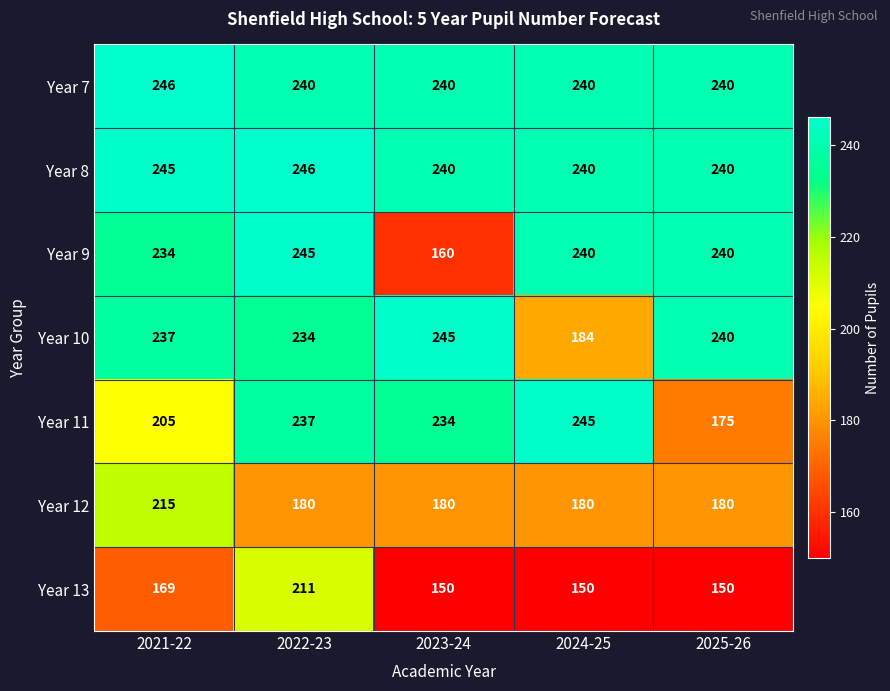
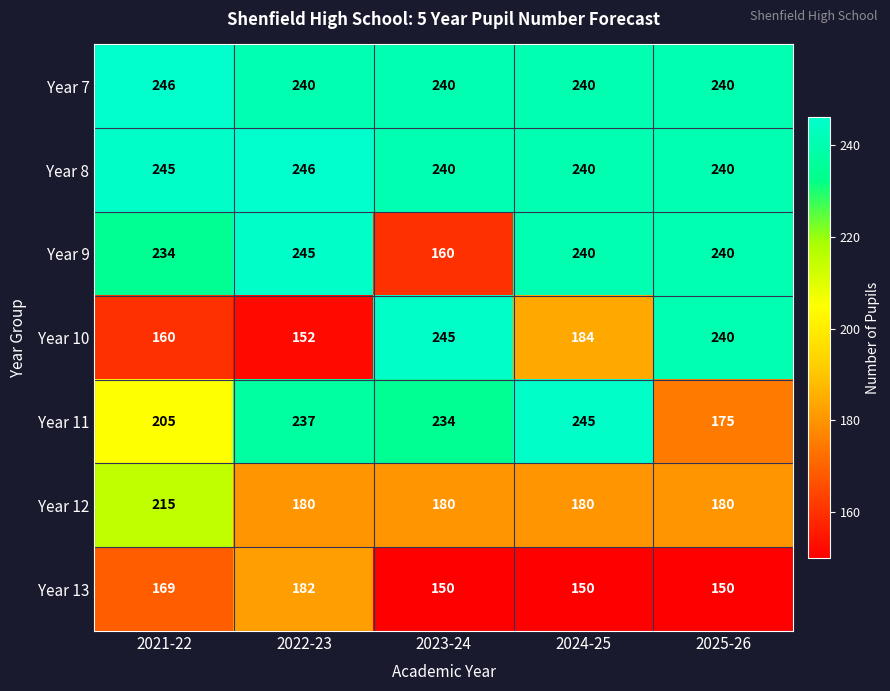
  {
    "Year 7": {
      "2021-22": 246,
      "2022-23": 240,
      "2023-24": 240,
      "2024-25": 240,
      "2025-26": 240
    },
    "Year 8": {
      "2021-22": 245,
      "2022-23": 246,
      "2023-24": 240,
      "2024-25": 240,
      "2025-26": 240
    },
    "Year 9": {
      "2021-22": 234,
      "2022-23": 245,
      "2023-24": 160,
      "2024-25": 240,
      "2025-26": 240
    },
    "Year 10": {
-     "2021-22": 237,
-     "2022-23": 234,
+     "2021-22": 160,
+     "2022-23": 152,
      "2023-24": 245,
      "2024-25": 184,
      "2025-26": 240
    },
    "Year 11": {
      "2021-22": 205,
      "2022-23": 237,
      "2023-24": 234,
      "2024-25": 245,
      "2025-26": 175
    },
    "Year 12": {
      "2021-22": 215,
      "2022-23": 180,
      "2023-24": 180,
      "2024-25": 180,
      "2025-26": 180
    },
    "Year 13": {
      "2021-22": 169,
-     "2022-23": 211,
+     "2022-23": 182,
      "2023-24": 150,
      "2024-25": 150,
      "2025-26": 150
    }
  }
